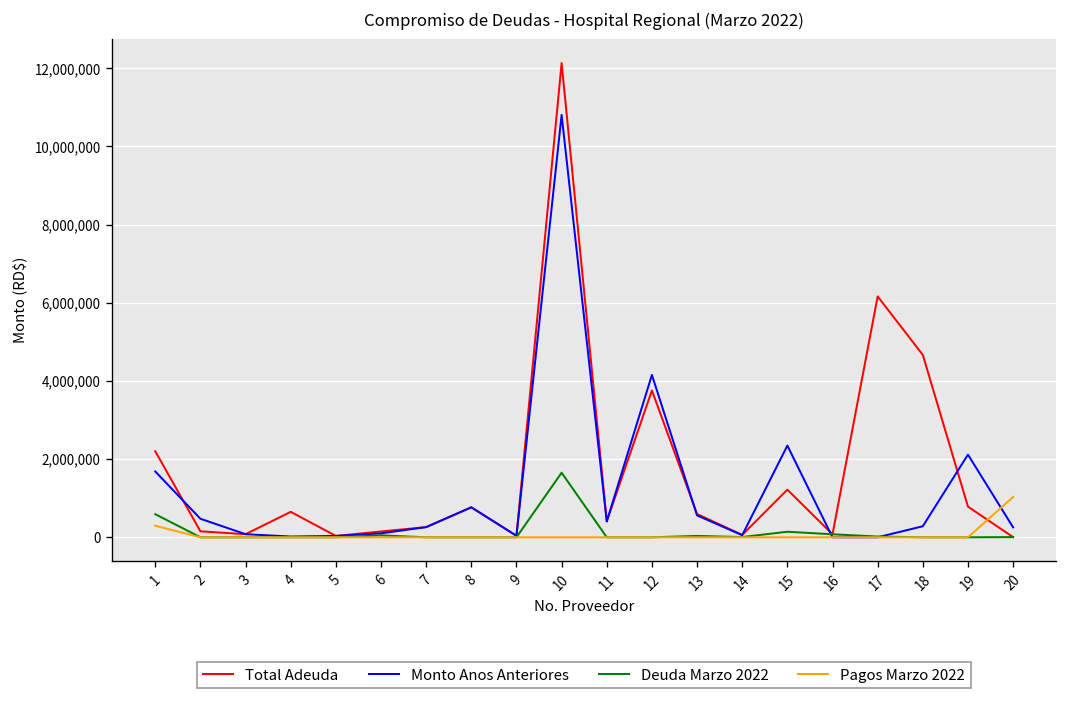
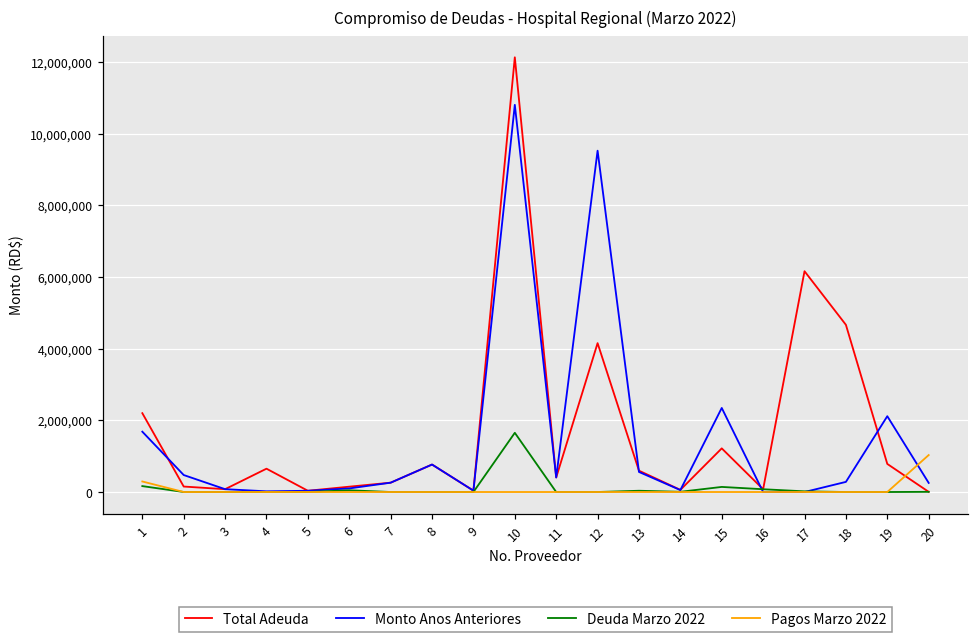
  {
    "Total Adeuda": {
      "1": "2,200,000",
      "2": "200,000",
      "4": "700,000",
      "10": "12,100,000",
-     "12": "3,800,000",
+     "12": "4,200,000",
      "15": "1,200,000",
      "17": "6,200,000",
      "18": "4,700,000",
      "19": "800,000"
    },
    "Monto Anos Anteriores": {
      "1": "1,700,000",
      "2": "500,000",
      "10": "10,800,000",
-     "12": "4,200,000",
+     "12": "9,500,000",
      "15": "2,300,000",
      "18": "300,000",
      "19": "2,100,000",
      "20": "300,000"
    },
    "Deuda Marzo 2022": {
-     "1": "600,000",
+     "1": "200,000",
      "10": "1,700,000",
      "15": "100,000"
    },
    "Pagos Marzo 2022": {
      "1": "300,000",
      "10": "0",
      "15": "0",
      "20": "1,000,000"
    }
  }
